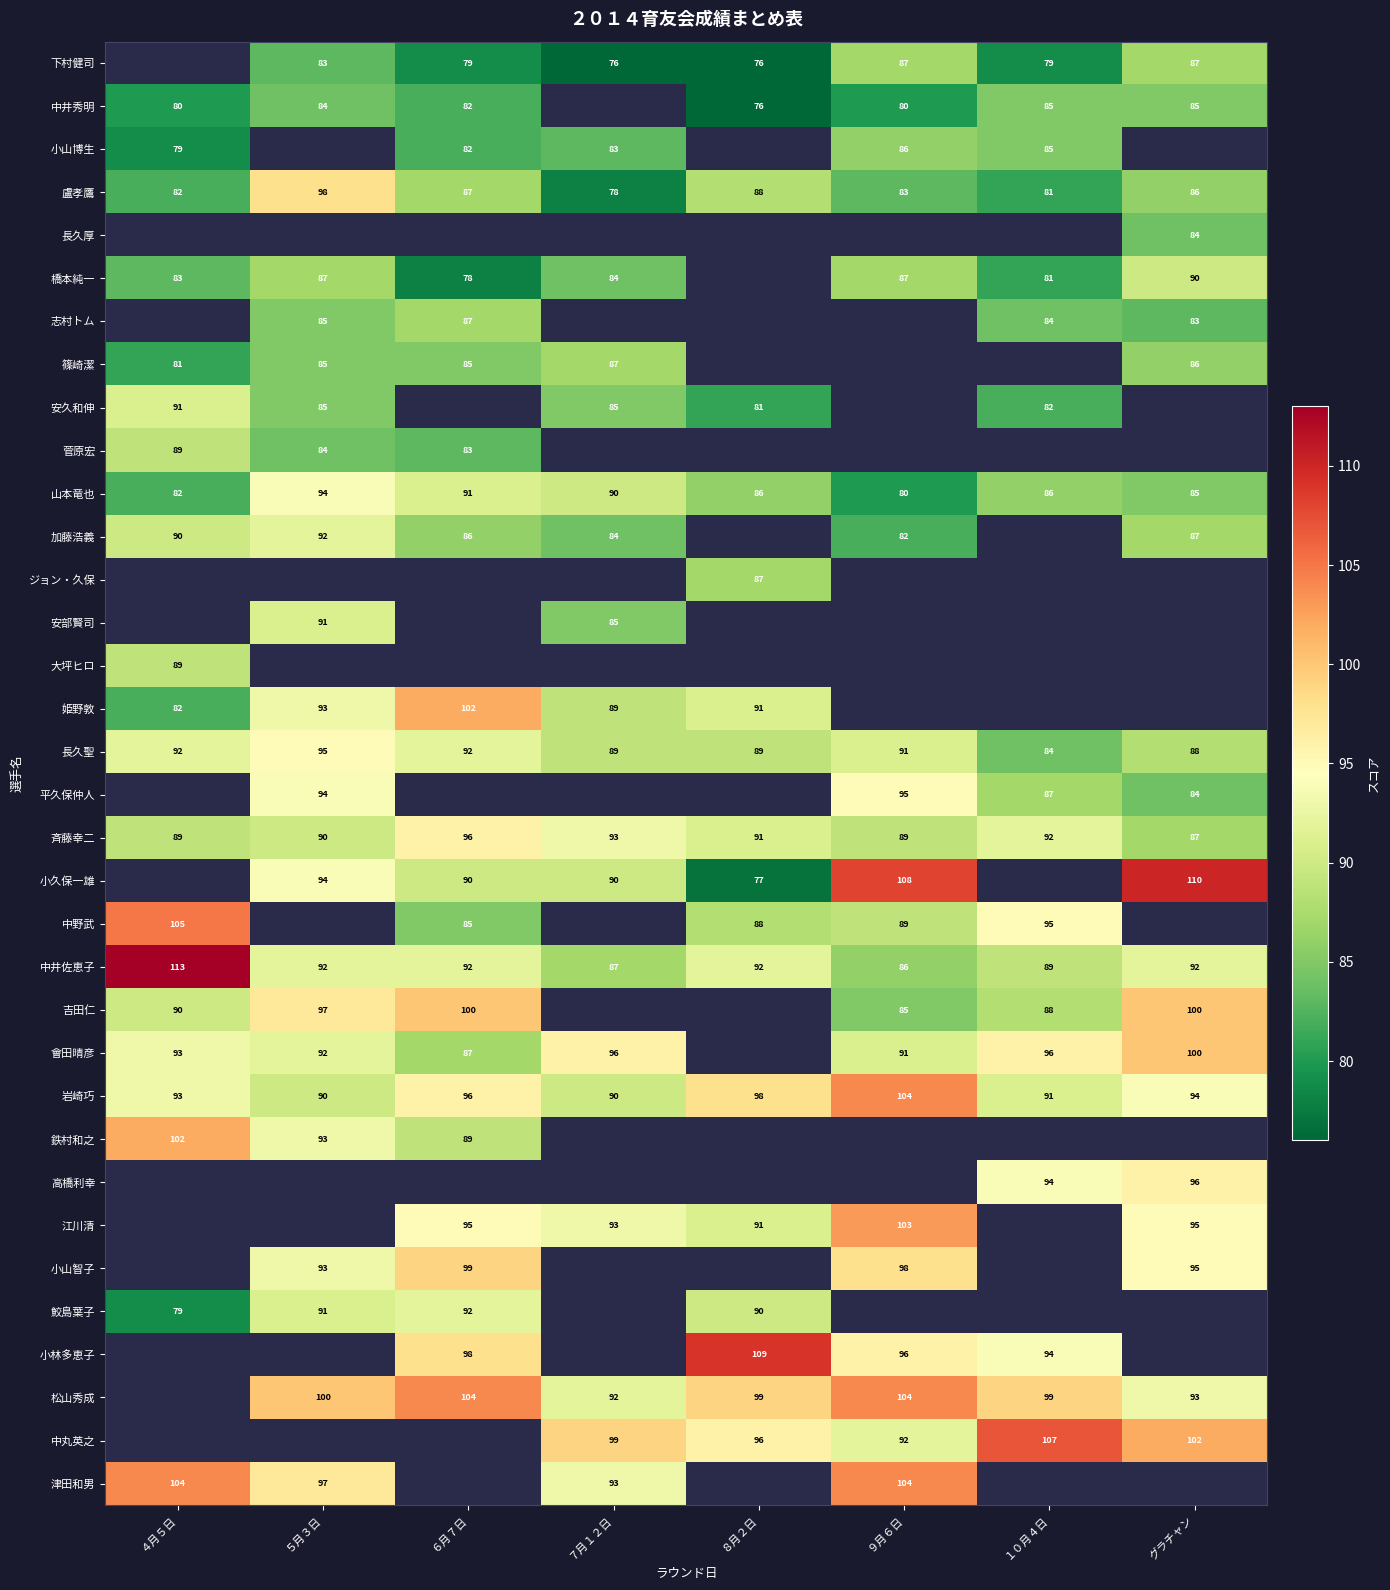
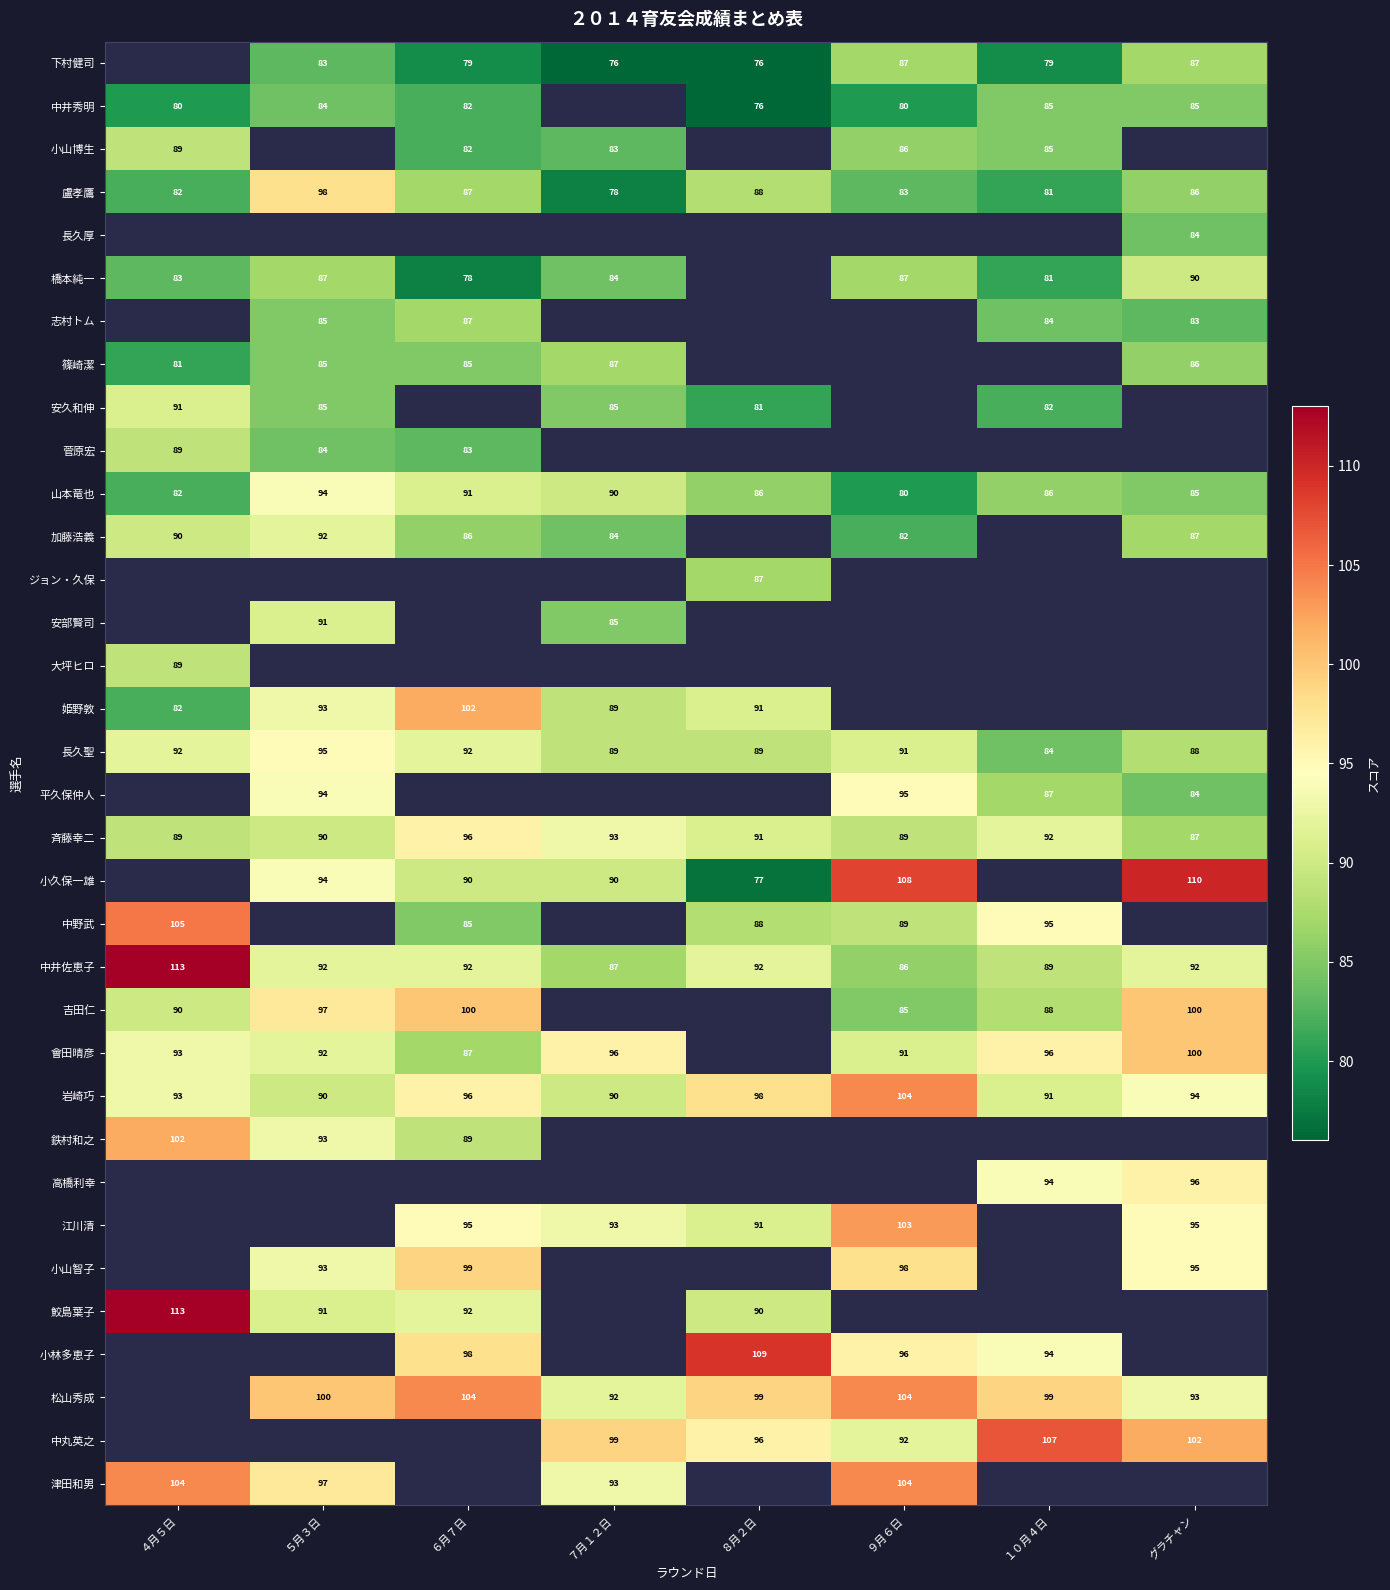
  {
    "下村健司": {
      "５月３日": 83,
      "６月７日": 79,
      "７月１２日": 76,
      "８月２日": 76,
      "９月６日": 87,
      "１０月４日": 79,
      "グラチャン": 87
    },
    "中井秀明": {
      "４月５日": 80,
      "５月３日": 84,
      "６月７日": 82,
      "８月２日": 76,
      "９月６日": 80,
      "１０月４日": 85,
      "グラチャン": 85
    },
    "小山博生": {
-     "４月５日": 79,
+     "４月５日": 89,
      "６月７日": 82,
      "７月１２日": 83,
      "９月６日": 86,
      "１０月４日": 85
    },
    "盧孝鷹": {
      "４月５日": 82,
      "５月３日": 98,
      "６月７日": 87,
      "７月１２日": 78,
      "８月２日": 88,
      "９月６日": 83,
      "１０月４日": 81,
      "グラチャン": 86
    },
    "長久厚": {
      "グラチャン": 84
    },
    "橋本純一": {
      "４月５日": 83,
      "５月３日": 87,
      "６月７日": 78,
      "７月１２日": 84,
      "９月６日": 87,
      "１０月４日": 81,
      "グラチャン": 90
    },
    "志村トム": {
      "５月３日": 85,
      "６月７日": 87,
      "１０月４日": 84,
      "グラチャン": 83
    },
    "篠崎潔": {
      "４月５日": 81,
      "５月３日": 85,
      "６月７日": 85,
      "７月１２日": 87,
      "グラチャン": 86
    },
    "安久和伸": {
      "４月５日": 91,
      "５月３日": 85,
      "７月１２日": 85,
      "８月２日": 81,
      "１０月４日": 82
    },
    "菅原宏": {
      "４月５日": 89,
      "５月３日": 84,
      "６月７日": 83
    },
    "山本竜也": {
      "４月５日": 82,
      "５月３日": 94,
      "６月７日": 91,
      "７月１２日": 90,
      "８月２日": 86,
      "９月６日": 80,
      "１０月４日": 86,
      "グラチャン": 85
    },
    "加藤浩義": {
      "４月５日": 90,
      "５月３日": 92,
      "６月７日": 86,
      "７月１２日": 84,
      "９月６日": 82,
      "グラチャン": 87
    },
    "ジョン・久保": {
      "８月２日": 87
    },
    "安部賢司": {
      "５月３日": 91,
      "７月１２日": 85
    },
    "大坪ヒロ": {
      "４月５日": 89
    },
    "姫野敦": {
      "４月５日": 82,
      "５月３日": 93,
      "６月７日": 102,
      "７月１２日": 89,
      "８月２日": 91
    },
    "長久聖": {
      "４月５日": 92,
      "５月３日": 95,
      "６月７日": 92,
      "７月１２日": 89,
      "８月２日": 89,
      "９月６日": 91,
      "１０月４日": 84,
      "グラチャン": 88
    },
    "平久保仲人": {
      "５月３日": 94,
      "９月６日": 95,
      "１０月４日": 87,
      "グラチャン": 84
    },
    "斉藤幸二": {
      "４月５日": 89,
      "５月３日": 90,
      "６月７日": 96,
      "７月１２日": 93,
      "８月２日": 91,
      "９月６日": 89,
      "１０月４日": 92,
      "グラチャン": 87
    },
    "小久保一雄": {
      "５月３日": 94,
      "６月７日": 90,
      "７月１２日": 90,
      "８月２日": 77,
      "９月６日": 108,
      "グラチャン": 110
    },
    "中野武": {
      "４月５日": 105,
      "６月７日": 85,
      "８月２日": 88,
      "９月６日": 89,
      "１０月４日": 95
    },
    "中井佐恵子": {
      "４月５日": 113,
      "５月３日": 92,
      "６月７日": 92,
      "７月１２日": 87,
      "８月２日": 92,
      "９月６日": 86,
      "１０月４日": 89,
      "グラチャン": 92
    },
    "吉田仁": {
      "４月５日": 90,
      "５月３日": 97,
      "６月７日": 100,
      "９月６日": 85,
      "１０月４日": 88,
      "グラチャン": 100
    },
    "會田晴彦": {
      "４月５日": 93,
      "５月３日": 92,
      "６月７日": 87,
      "７月１２日": 96,
      "９月６日": 91,
      "１０月４日": 96,
      "グラチャン": 100
    },
    "岩崎巧": {
      "４月５日": 93,
      "５月３日": 90,
      "６月７日": 96,
      "７月１２日": 90,
      "８月２日": 98,
      "９月６日": 104,
      "１０月４日": 91,
      "グラチャン": 94
    },
    "鉄村和之": {
      "４月５日": 102,
      "５月３日": 93,
      "６月７日": 89
    },
    "高橋利幸": {
      "１０月４日": 94,
      "グラチャン": 96
    },
    "江川清": {
      "６月７日": 95,
      "７月１２日": 93,
      "８月２日": 91,
      "９月６日": 103,
      "グラチャン": 95
    },
    "小山智子": {
      "５月３日": 93,
      "６月７日": 99,
      "９月６日": 98,
      "グラチャン": 95
    },
    "鮫島葉子": {
-     "４月５日": 79,
+     "４月５日": 113,
      "５月３日": 91,
      "６月７日": 92,
      "８月２日": 90
    },
    "小林多恵子": {
      "６月７日": 98,
      "８月２日": 109,
      "９月６日": 96,
      "１０月４日": 94
    },
    "松山秀成": {
      "５月３日": 100,
      "６月７日": 104,
      "７月１２日": 92,
      "８月２日": 99,
      "９月６日": 104,
      "１０月４日": 99,
      "グラチャン": 93
    },
    "中丸英之": {
      "７月１２日": 99,
      "８月２日": 96,
      "９月６日": 92,
      "１０月４日": 107,
      "グラチャン": 102
    },
    "津田和男": {
      "４月５日": 104,
      "５月３日": 97,
      "７月１２日": 93,
      "９月６日": 104
    }
  }
